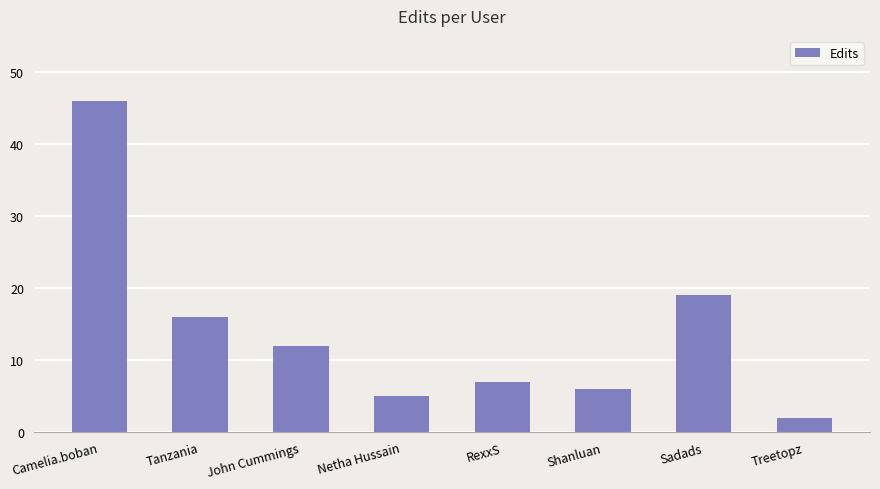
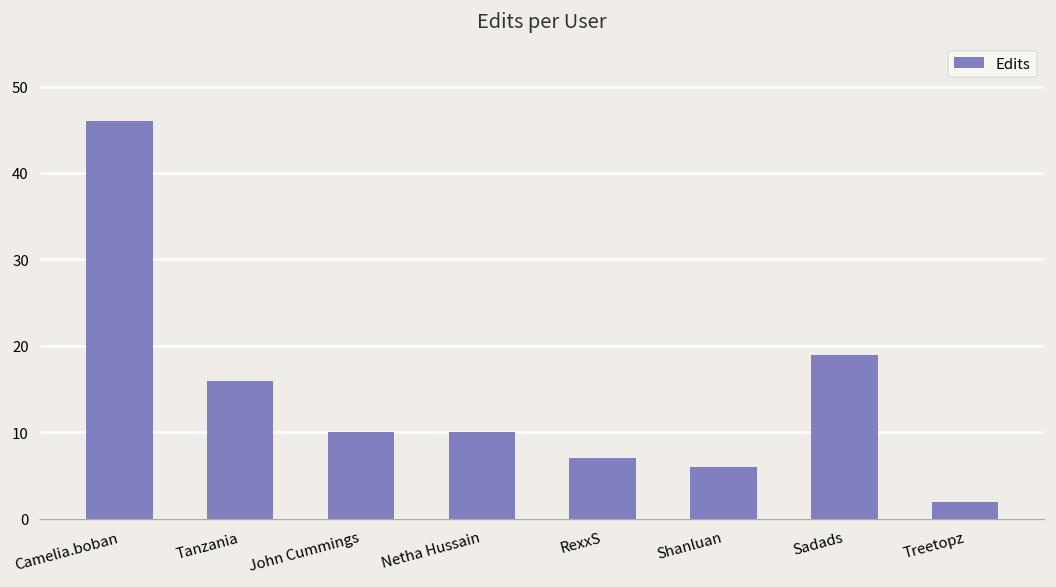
  {
    "Camelia.boban": 46,
    "Tanzania": 16,
-   "John Cummings": 12,
-   "Netha Hussain": 5,
+   "John Cummings": 10,
+   "Netha Hussain": 10,
    "RexxS": 7,
    "Shanluan": 6,
    "Sadads": 19,
    "Treetopz": 2
  }
